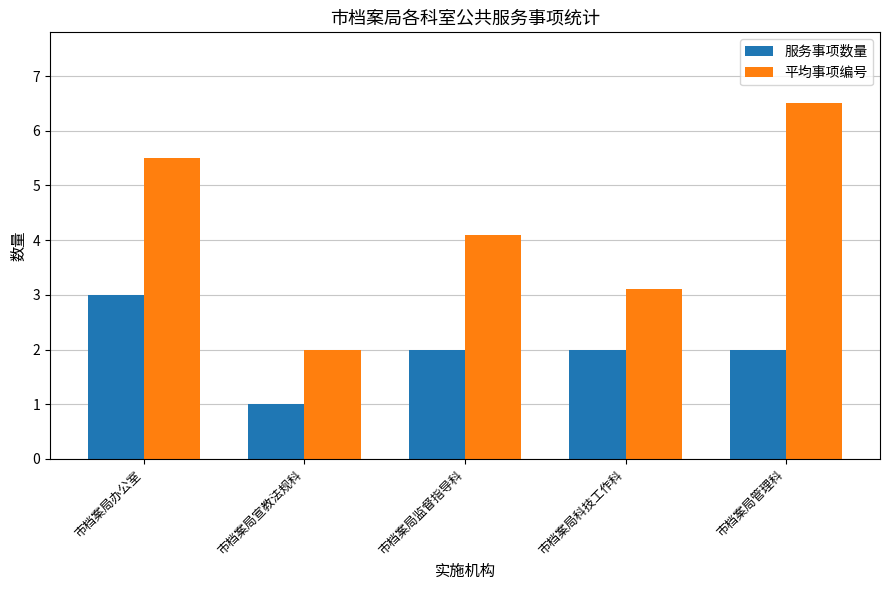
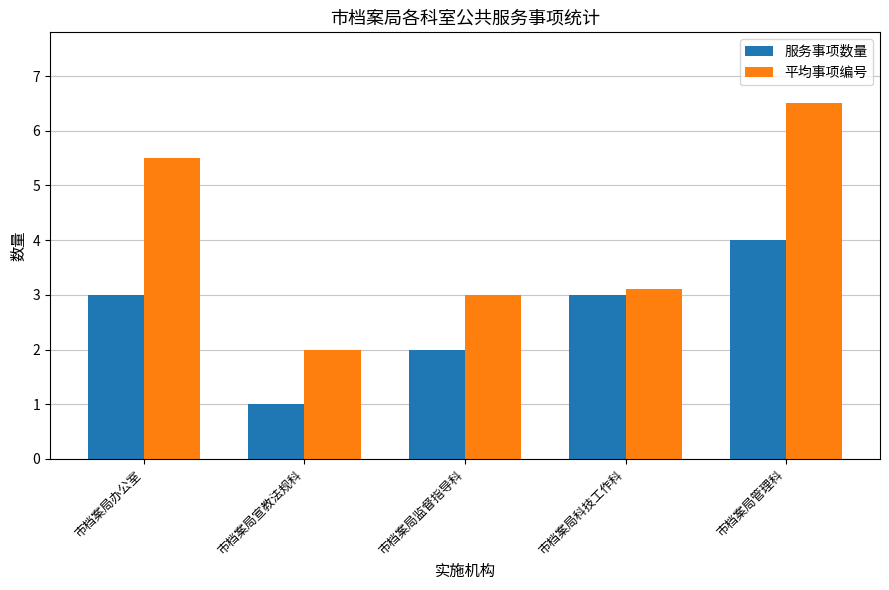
  {
    "服务事项数量": {
      "市档案局办公室": 3,
      "市档案局宣教法规科": 1,
      "市档案局监督指导科": 2,
-     "市档案局科技工作科": 2,
-     "市档案局管理科": 2
+     "市档案局科技工作科": 3,
+     "市档案局管理科": 4
    },
    "平均事项编号": {
      "市档案局办公室": 5.5,
      "市档案局宣教法规科": 2.0,
-     "市档案局监督指导科": 4.1,
+     "市档案局监督指导科": 3.0,
      "市档案局科技工作科": 3.1,
      "市档案局管理科": 6.5
    }
  }
